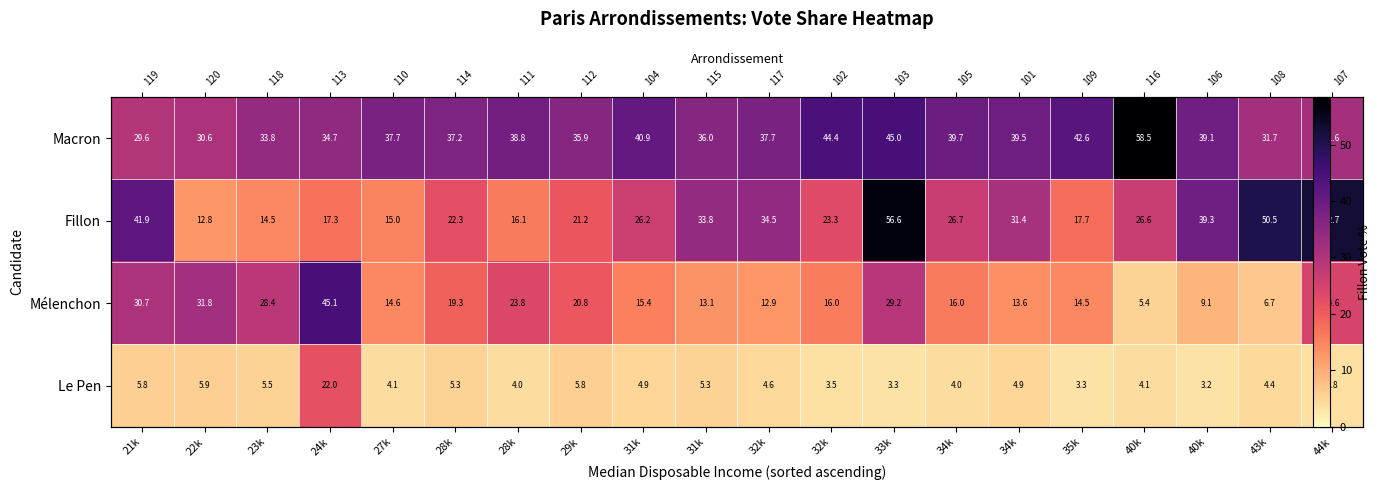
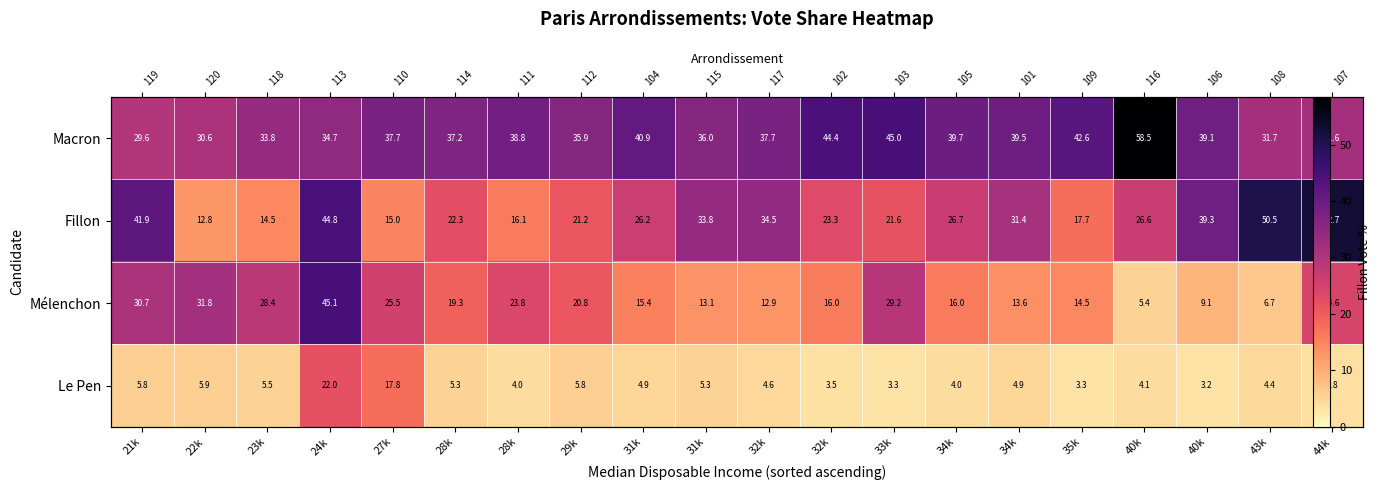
  {
    "Macron": {
      "21k": 29.6,
      "22k": 30.6,
      "23k": 33.8,
      "24k": 34.7,
      "27k": 37.7,
      "29k": 35.9,
      "33k": 45.0,
      "35k": 42.6,
      "43k": 31.7,
      "44k": 31.6
    },
    "Fillon": {
      "21k": 41.9,
      "22k": 12.8,
      "23k": 14.5,
-     "24k": 17.3,
+     "24k": 44.8,
      "27k": 15.0,
      "29k": 21.2,
-     "33k": 56.6,
+     "33k": 21.6,
      "35k": 17.7,
      "43k": 50.5,
      "44k": 52.7
    },
    "Mélenchon": {
      "21k": 30.7,
      "22k": 31.8,
      "23k": 28.4,
      "24k": 45.1,
-     "27k": 14.6,
+     "27k": 25.5,
      "29k": 20.8,
      "33k": 29.2,
      "35k": 14.5,
      "43k": 6.7,
      "44k": 24.6
    },
    "Le Pen": {
      "21k": 5.8,
      "22k": 5.9,
      "23k": 5.5,
      "24k": 22.0,
-     "27k": 4.1,
+     "27k": 17.8,
      "29k": 5.8,
      "33k": 3.3,
      "35k": 3.3,
      "43k": 4.4,
      "44k": 3.8
    }
  }
